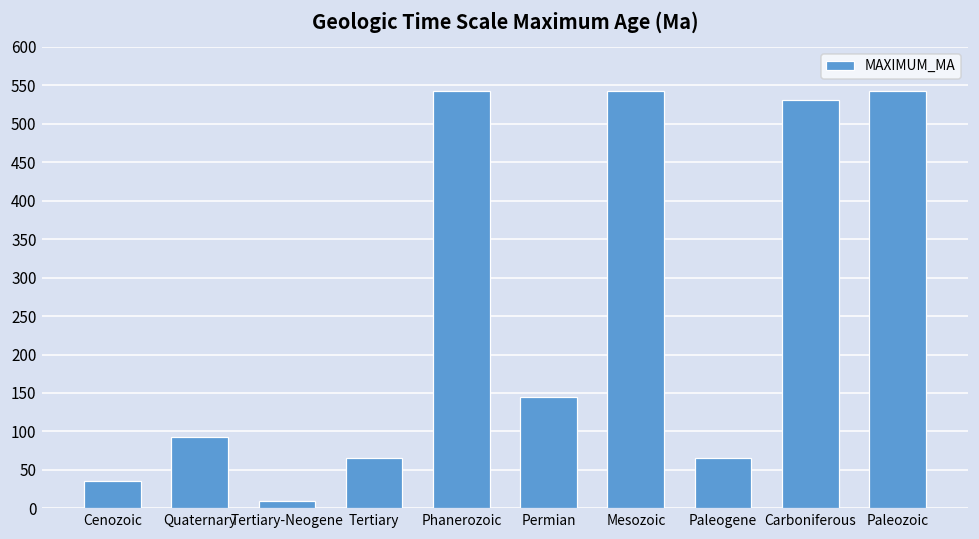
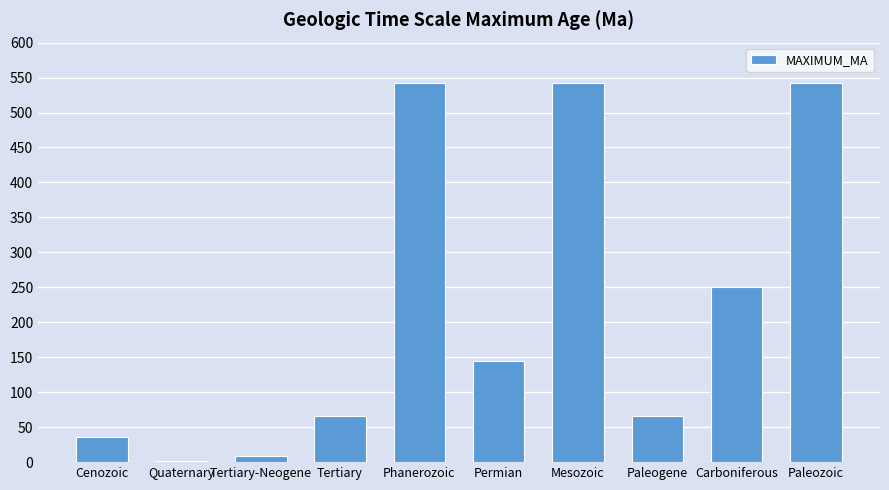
  {
    "Cenozoic": 40,
-   "Quaternary": 90,
+   "Quaternary": 0,
    "Tertiary-Neogene": 10,
    "Tertiary": 70,
    "Phanerozoic": 540,
    "Permian": 140,
    "Mesozoic": 540,
    "Paleogene": 70,
-   "Carboniferous": 530,
+   "Carboniferous": 250,
    "Paleozoic": 540
  }
